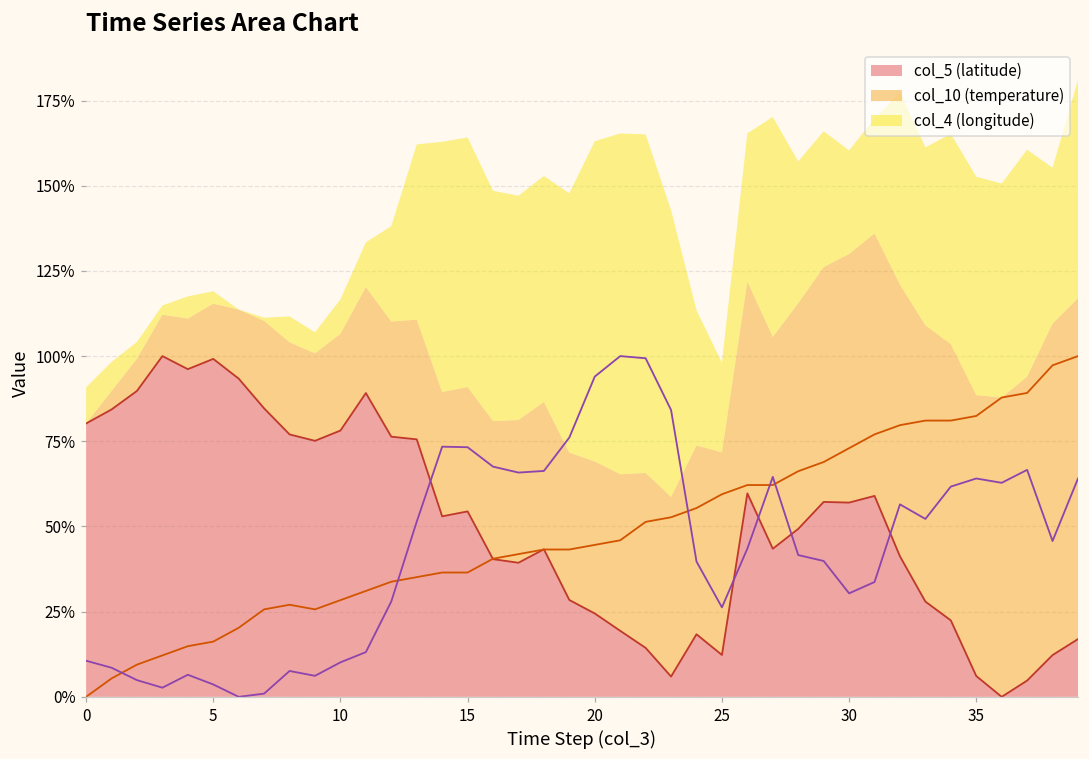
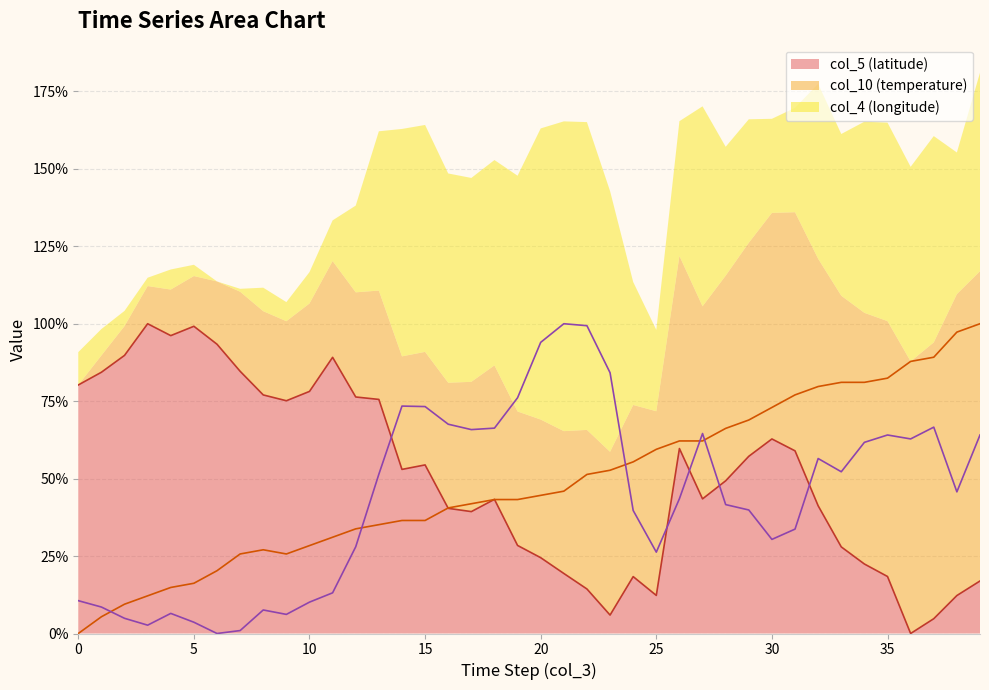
  {
    "col_5 (latitude)": {
      "5": "99%",
      "10": "78%",
      "15": "54%",
      "20": "24%",
      "25": "12%",
-     "30": "57%",
-     "35": "6%"
+     "30": "63%",
+     "35": "18%"
    }
  }
